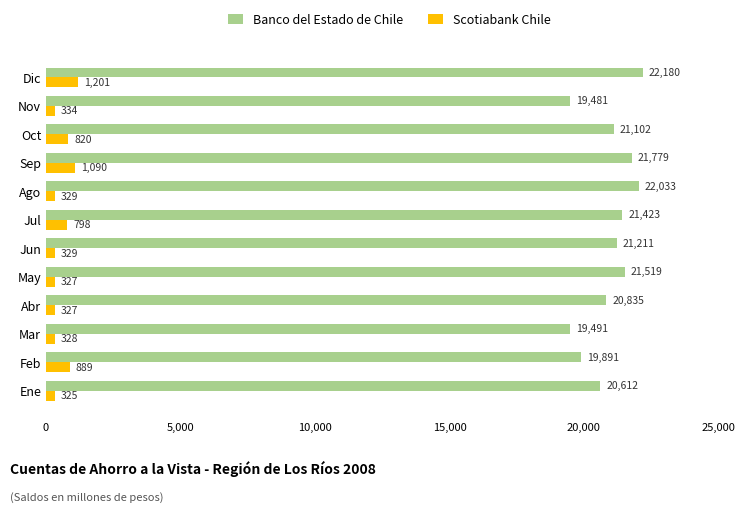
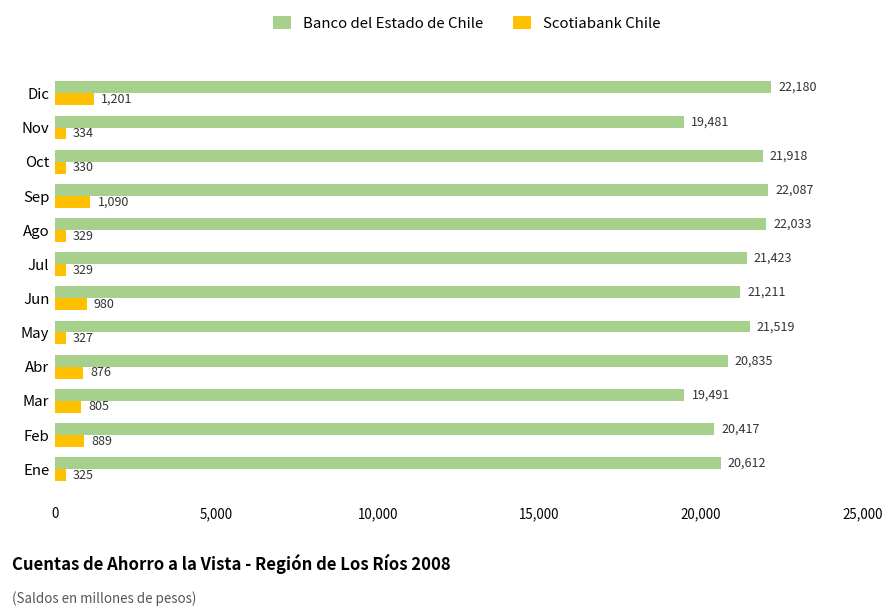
  {
    "Banco del Estado de Chile": {
      "Dic": "22,180",
      "Nov": "19,481",
-     "Oct": "21,102",
-     "Sep": "21,779",
+     "Oct": "21,918",
+     "Sep": "22,087",
      "Ago": "22,033",
      "Jul": "21,423",
      "Jun": "21,211",
      "May": "21,519",
      "Abr": "20,835",
      "Mar": "19,491",
-     "Feb": "19,891",
+     "Feb": "20,417",
      "Ene": "20,612"
    },
    "Scotiabank Chile": {
      "Dic": "1,201",
      "Nov": "334",
-     "Oct": "820",
+     "Oct": "330",
      "Sep": "1,090",
      "Ago": "329",
-     "Jul": "798",
-     "Jun": "329",
+     "Jul": "329",
+     "Jun": "980",
      "May": "327",
-     "Abr": "327",
-     "Mar": "328",
+     "Abr": "876",
+     "Mar": "805",
      "Feb": "889",
      "Ene": "325"
    }
  }
